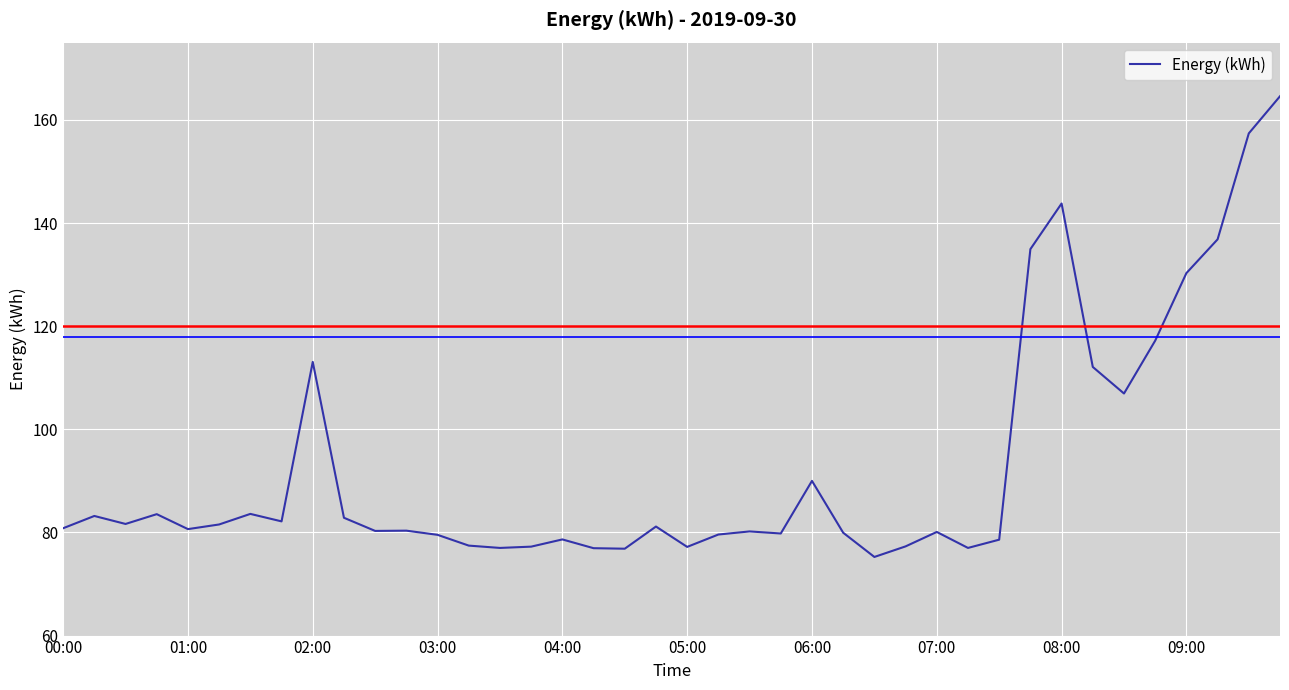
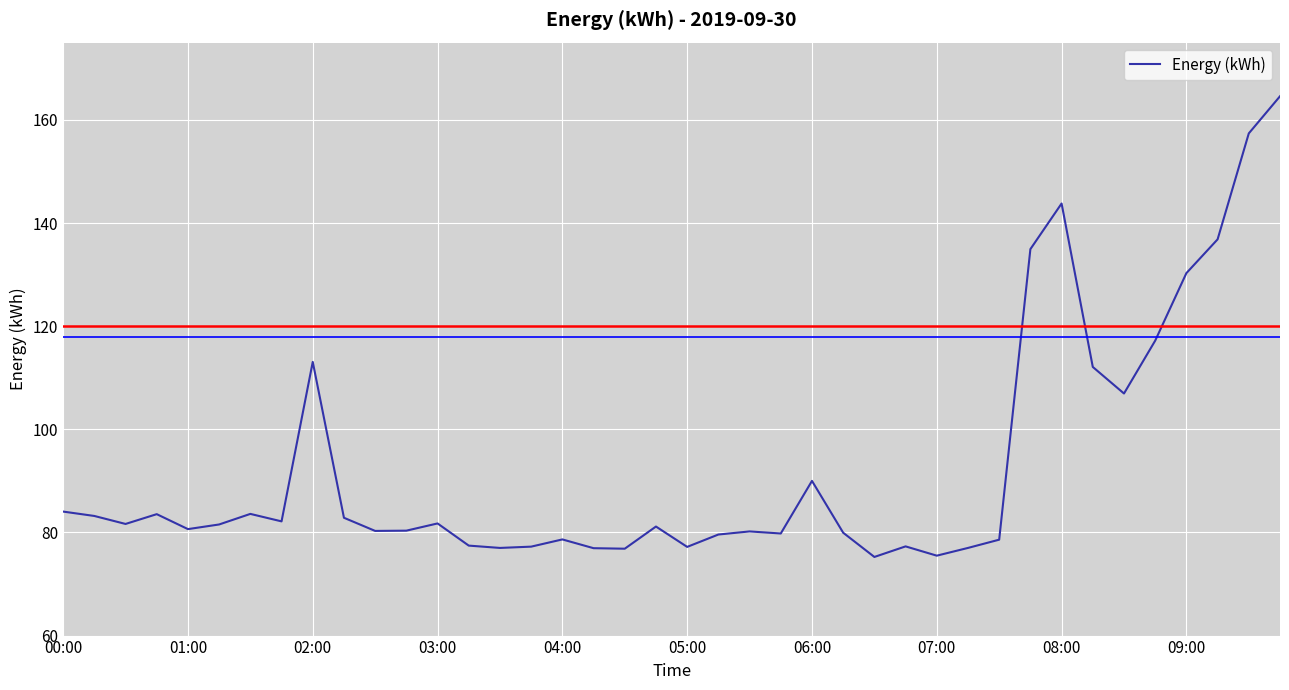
  {
-   "00:00": 81,
+   "00:00": 84,
    "01:00": 81,
    "02:00": 113,
-   "03:00": 80,
+   "03:00": 82,
    "04:00": 79,
    "05:00": 77,
    "06:00": 90,
-   "07:00": 80,
+   "07:00": 76,
    "08:00": 144,
    "09:00": 130
  }
